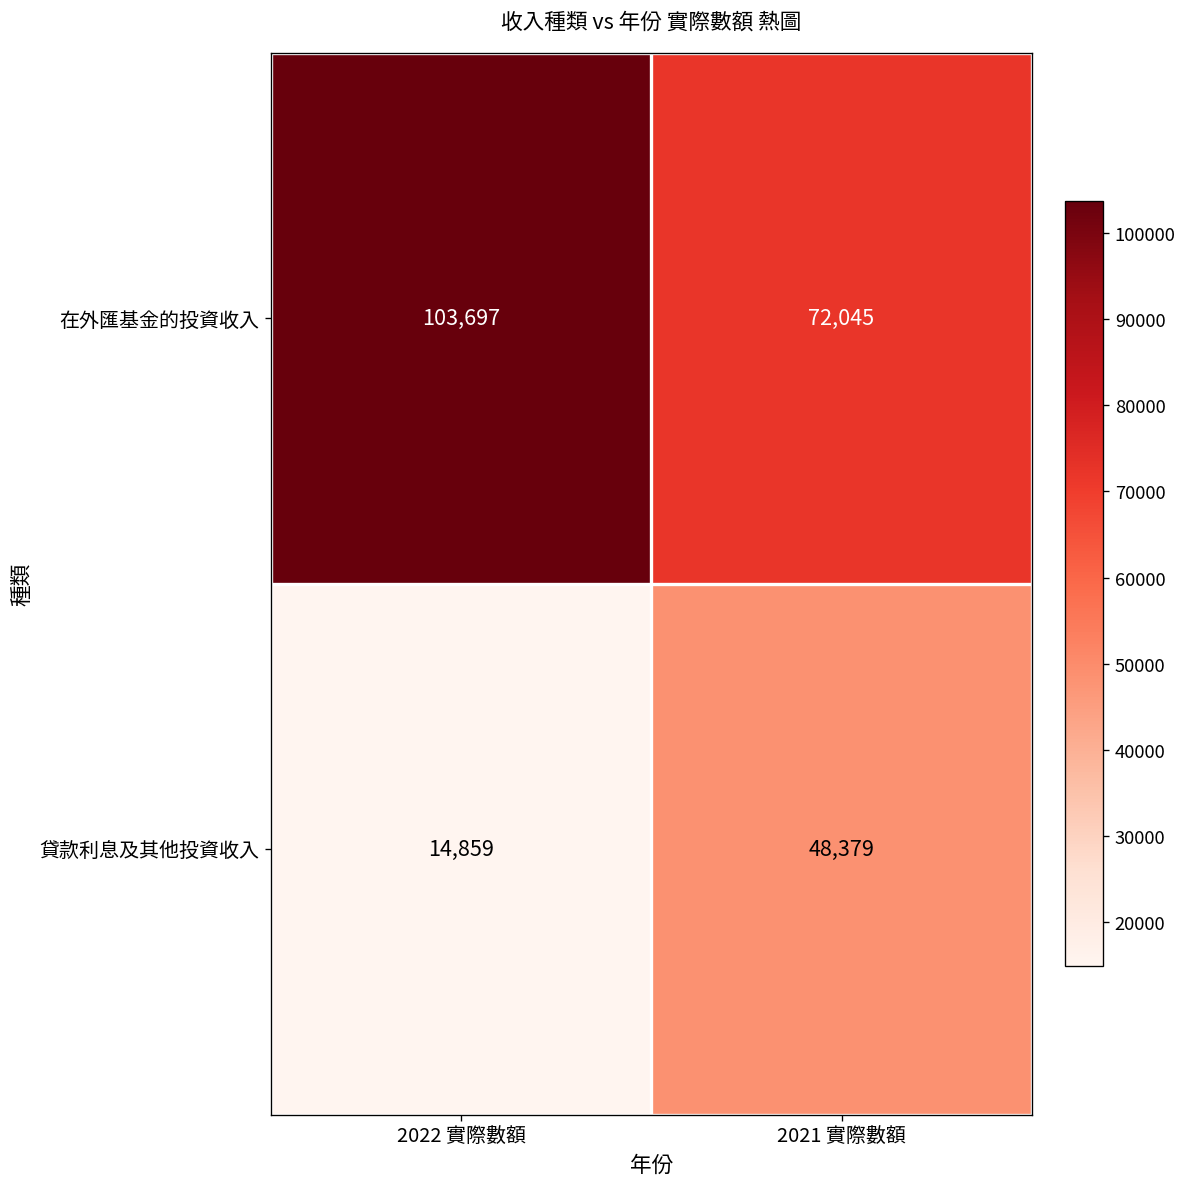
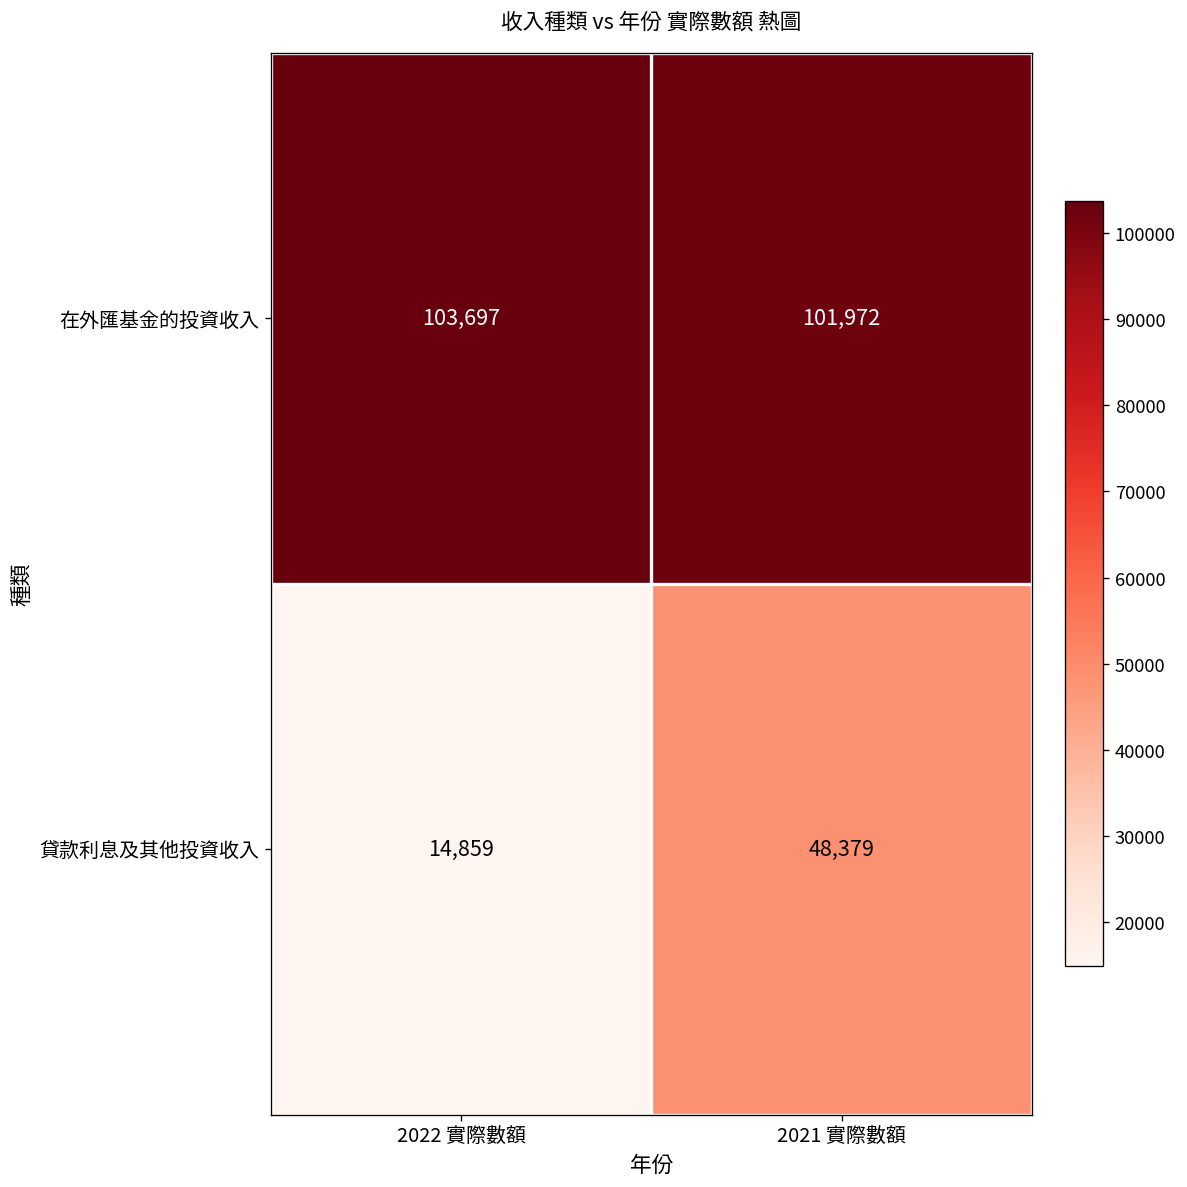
  {
    "在外匯基金的投資收入": {
      "2022 實際數額": "103,697",
-     "2021 實際數額": "72,045"
+     "2021 實際數額": "101,972"
    },
    "貸款利息及其他投資收入": {
      "2022 實際數額": "14,859",
      "2021 實際數額": "48,379"
    }
  }
